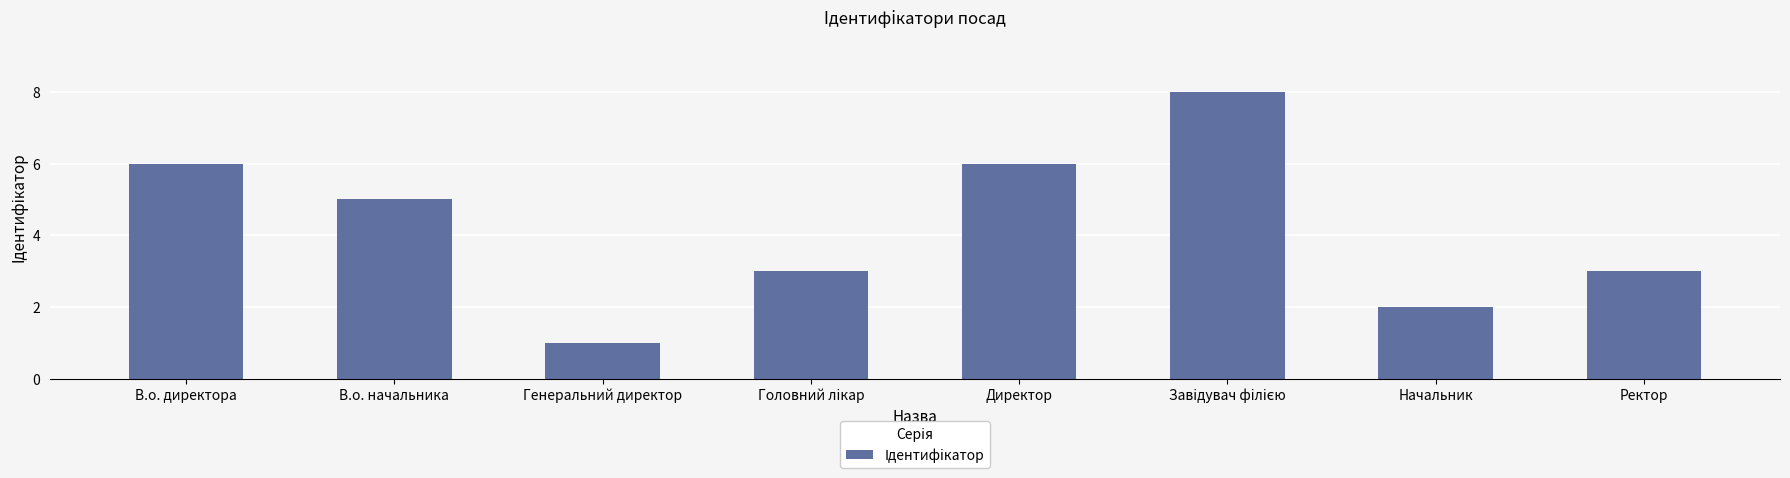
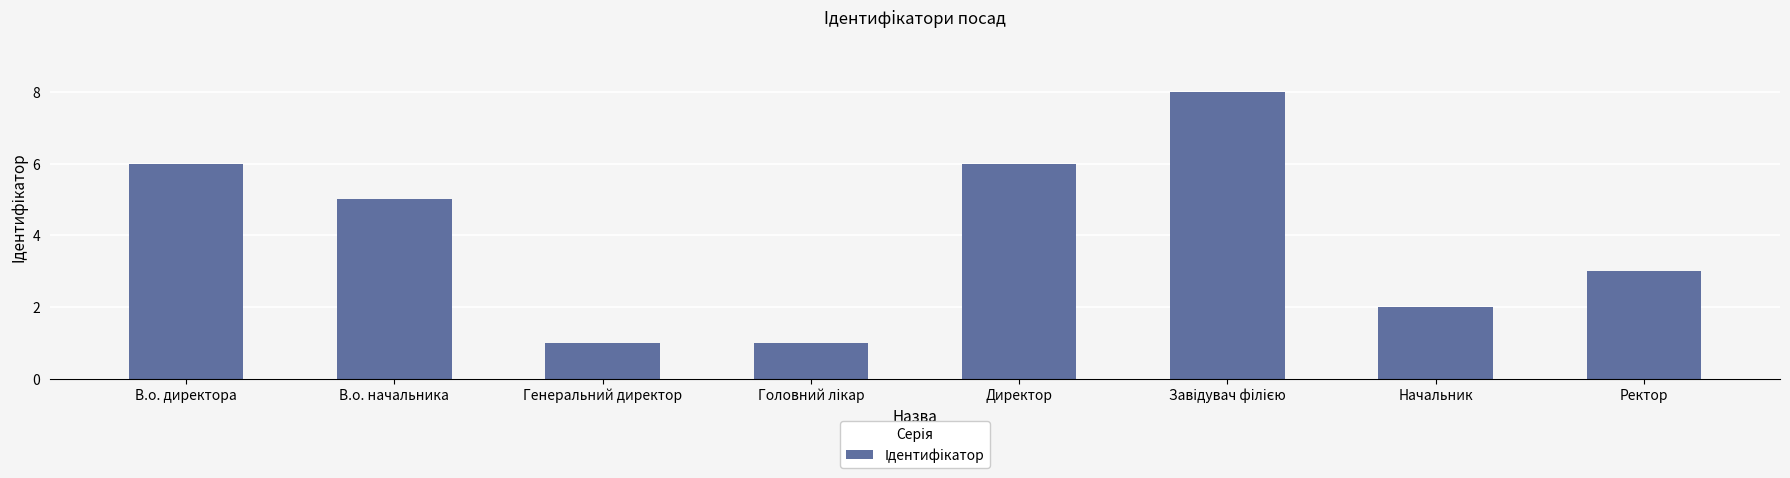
  {
    "В.о. директора": 6,
    "В.о. начальника": 5,
    "Генеральний директор": 1,
-   "Головний лікар": 3,
+   "Головний лікар": 1,
    "Директор": 6,
    "Завідувач філією": 8,
    "Начальник": 2,
    "Ректор": 3
  }
